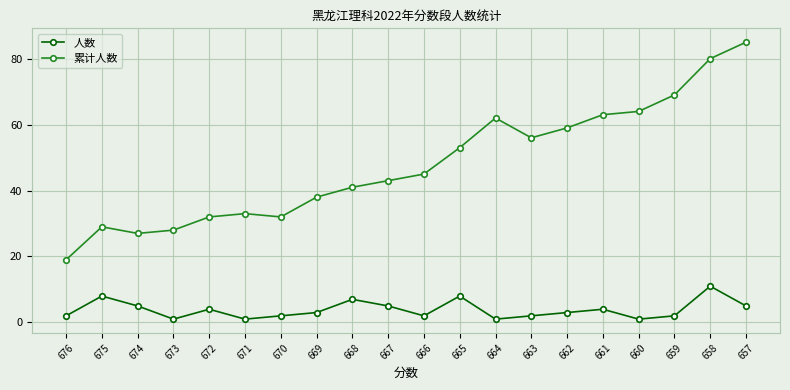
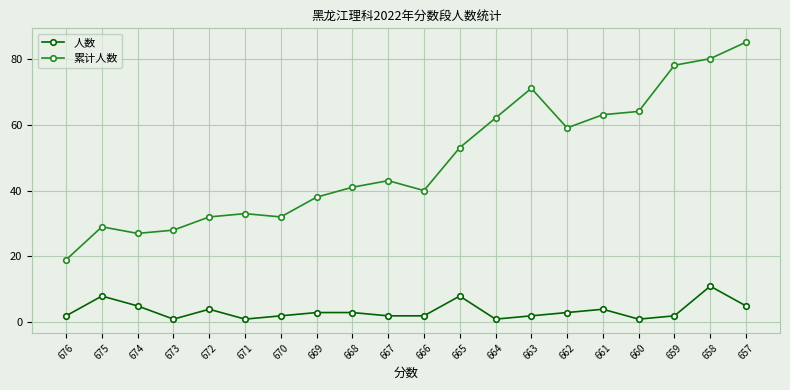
  {
    "人数": {
      "676": 2,
      "675": 8,
      "674": 5,
      "673": 1,
      "672": 4,
      "671": 1,
      "670": 2,
      "669": 3,
-     "668": 7,
-     "667": 5,
+     "668": 3,
+     "667": 2,
      "666": 2,
      "665": 8,
      "664": 1,
      "663": 2,
      "662": 3,
      "661": 4,
      "660": 1,
      "659": 2,
      "658": 11,
      "657": 5
    },
    "累计人数": {
      "676": 19,
      "675": 29,
      "674": 27,
      "673": 28,
      "672": 32,
      "671": 33,
      "670": 32,
      "669": 38,
      "668": 41,
      "667": 43,
-     "666": 45,
+     "666": 40,
      "665": 53,
      "664": 62,
-     "663": 56,
+     "663": 71,
      "662": 59,
      "661": 63,
      "660": 64,
-     "659": 69,
+     "659": 78,
      "658": 80,
      "657": 85
    }
  }
